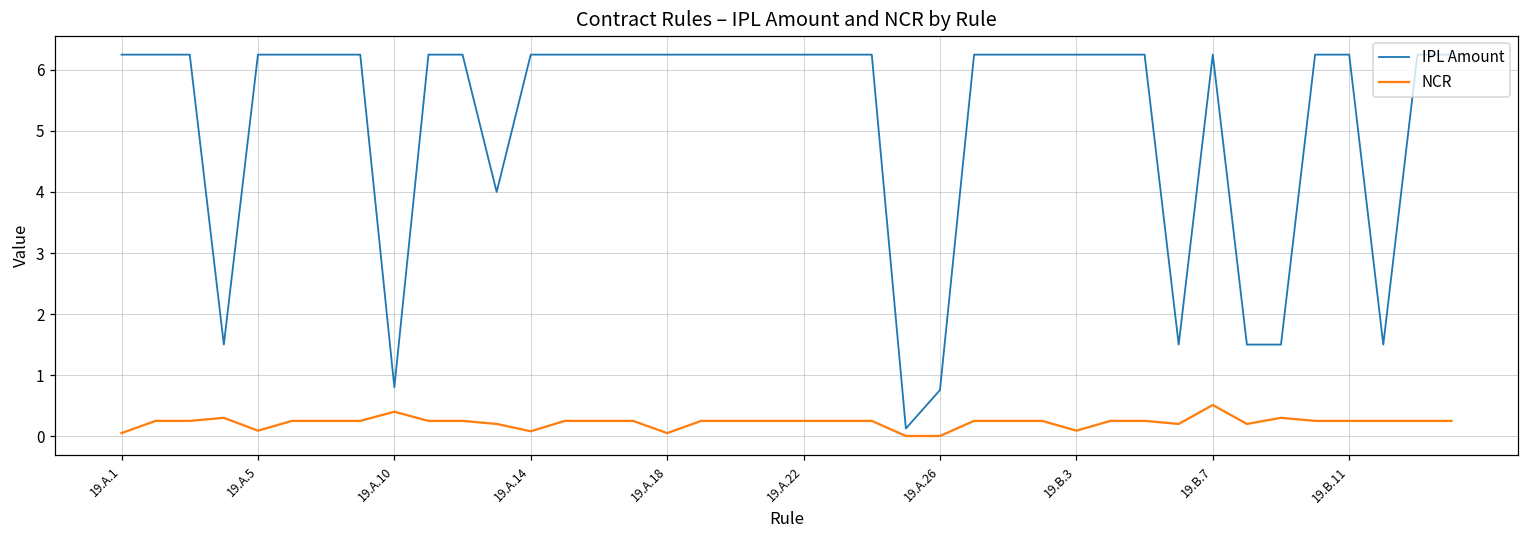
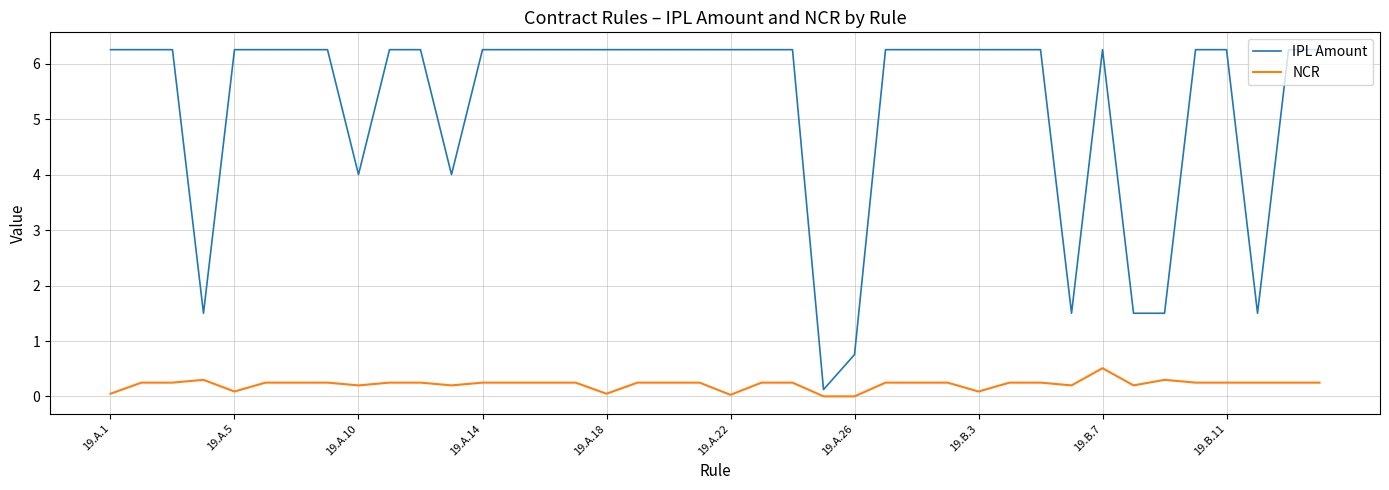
  {
    "IPL Amount": {
      "19.A.1": 6.3,
      "19.A.5": 6.3,
-     "19.A.10": 0.8,
+     "19.A.10": 4.0,
      "19.A.14": 6.3,
      "19.A.18": 6.3,
      "19.A.22": 6.3,
      "19.A.26": 0.8,
      "19.B.3": 6.3,
      "19.B.7": 6.3,
      "19.B.11": 6.3
    },
    "NCR": {
      "19.A.1": 0.1,
      "19.A.5": 0.1,
-     "19.A.10": 0.4,
-     "19.A.14": 0.1,
+     "19.A.10": 0.2,
+     "19.A.14": 0.3,
      "19.A.18": 0.1,
-     "19.A.22": 0.3,
+     "19.A.22": 0.0,
      "19.A.26": 0.0,
      "19.B.3": 0.1,
      "19.B.7": 0.5,
      "19.B.11": 0.3
    }
  }
